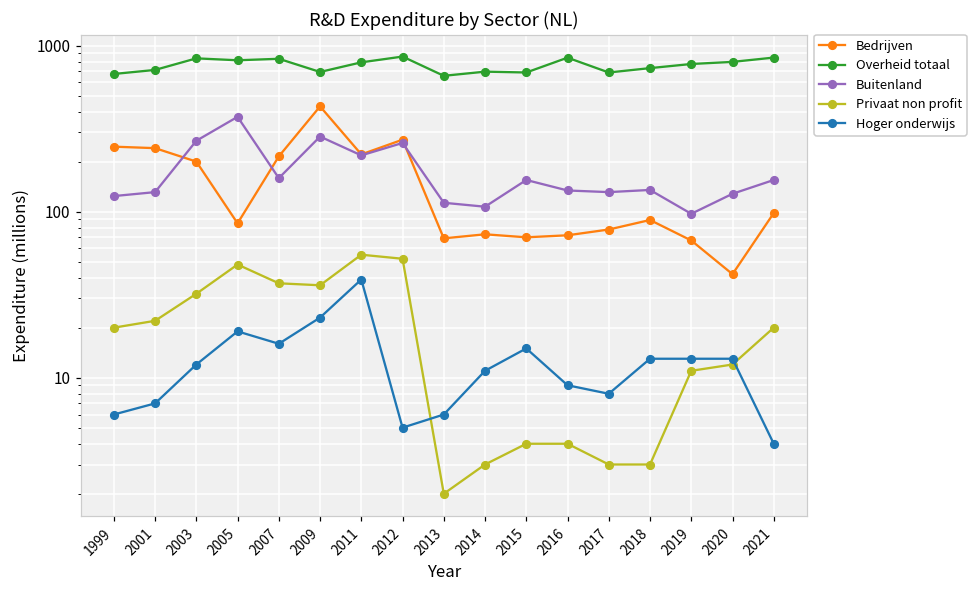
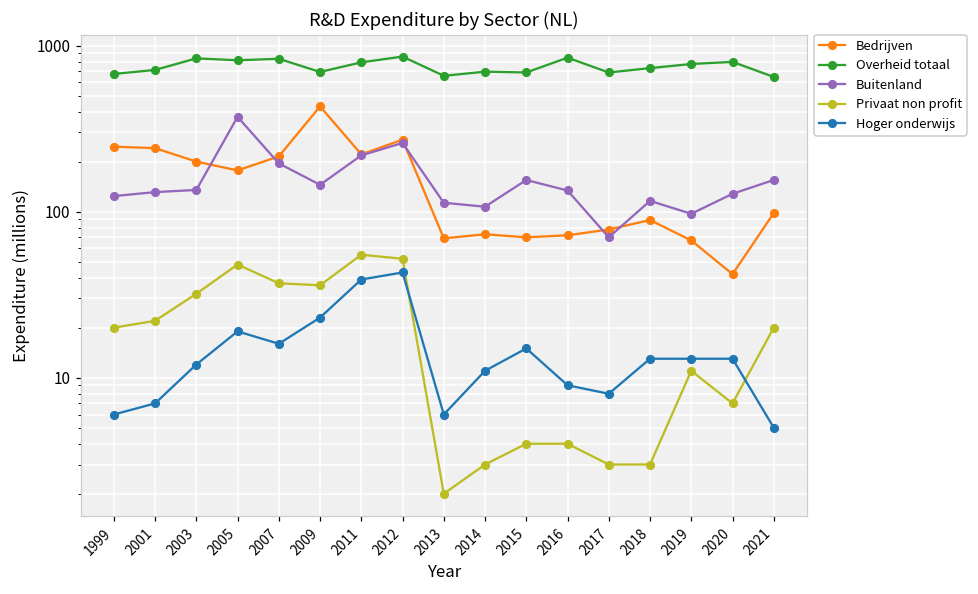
  {
    "Bedrijven": {
      "1999": 250,
      "2001": 240,
      "2003": 200,
-     "2005": 90,
+     "2005": 180,
      "2007": 220,
      "2009": 430,
      "2012": 270,
      "2013": 70,
      "2014": 70,
      "2015": 70,
      "2016": 70,
      "2017": 80,
      "2018": 90,
      "2019": 70,
      "2020": 42,
      "2021": 100
    },
    "Overheid totaal": {
      "1999": 700,
      "2001": 700,
      "2003": 800,
      "2005": 800,
      "2007": 800,
      "2009": 700,
      "2011": 800,
      "2012": 900,
      "2013": 700,
      "2014": 700,
      "2015": 700,
      "2016": 800,
      "2017": 700,
      "2018": 700,
      "2019": 800,
      "2020": 800,
-     "2021": 800
+     "2021": 650
    },
    "Buitenland": {
      "1999": 120,
      "2001": 130,
-     "2003": 270,
+     "2003": 140,
      "2005": 370,
-     "2007": 160,
-     "2009": 280,
+     "2007": 200,
+     "2009": 150,
      "2012": 260,
      "2013": 110,
      "2014": 110,
      "2015": 160,
      "2016": 130,
-     "2017": 130,
-     "2018": 140,
+     "2017": 70,
+     "2018": 120,
      "2019": 100,
      "2020": 130,
      "2021": 160
    },
    "Privaat non profit": {
      "1999": 20,
      "2001": 22,
      "2003": 32,
      "2005": 48,
      "2007": 37,
      "2009": 36,
      "2011": 55,
      "2012": 52,
      "2013": 2,
      "2014": 3,
      "2015": 4,
      "2016": 4,
      "2017": 3,
      "2018": 3,
      "2019": 11,
-     "2020": 12,
+     "2020": 7,
      "2021": 20
    },
    "Hoger onderwijs": {
      "1999": 6,
      "2001": 7,
      "2003": 12,
      "2005": 19,
      "2007": 16,
      "2009": 23,
      "2011": 39,
-     "2012": 5,
+     "2012": 43,
      "2013": 6,
      "2014": 11,
      "2015": 15,
      "2016": 9,
      "2017": 8,
      "2018": 13,
      "2019": 13,
      "2020": 13,
-     "2021": 4
+     "2021": 5
    }
  }
